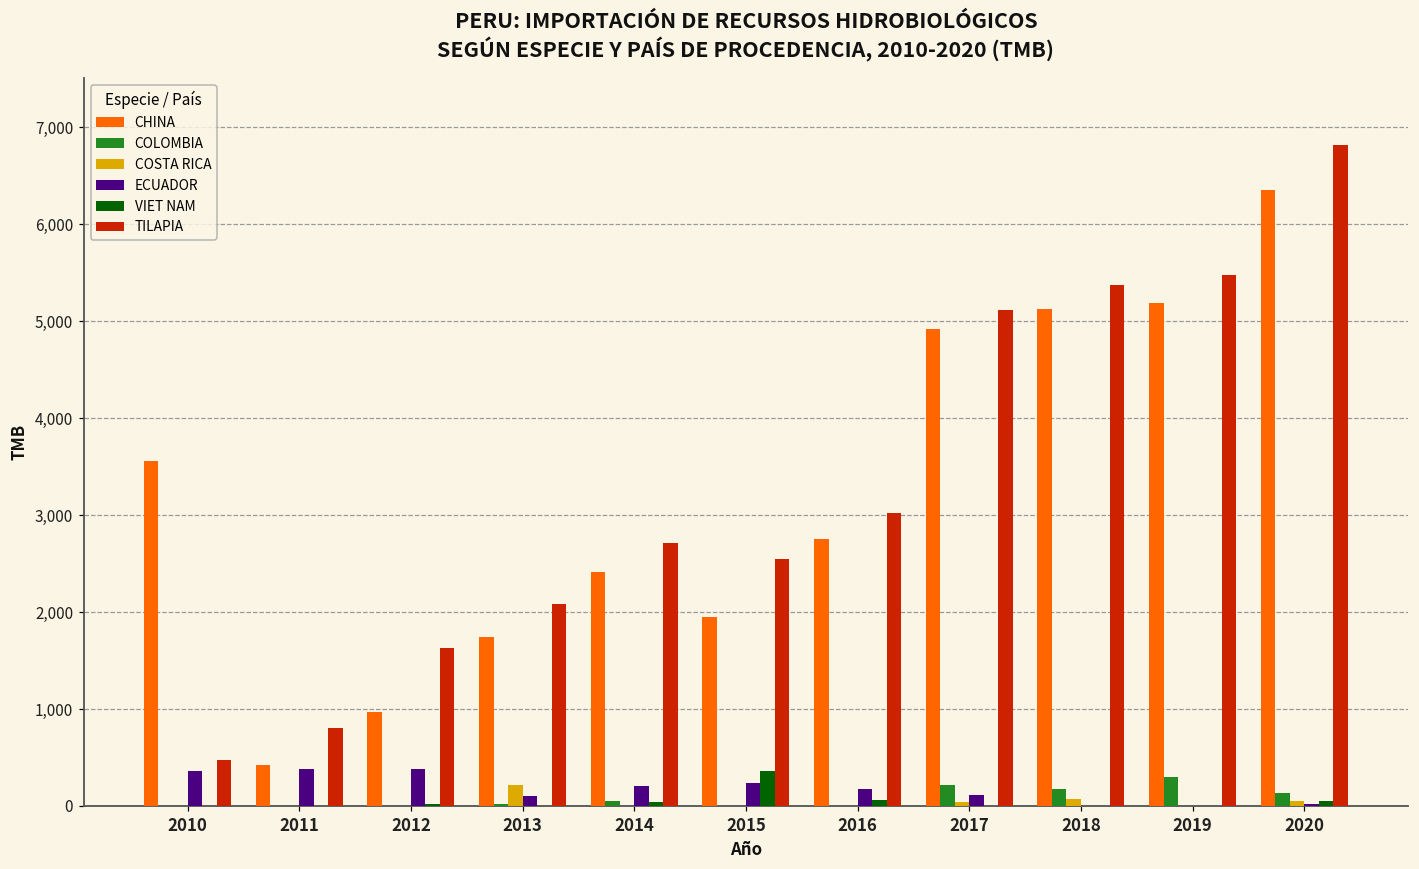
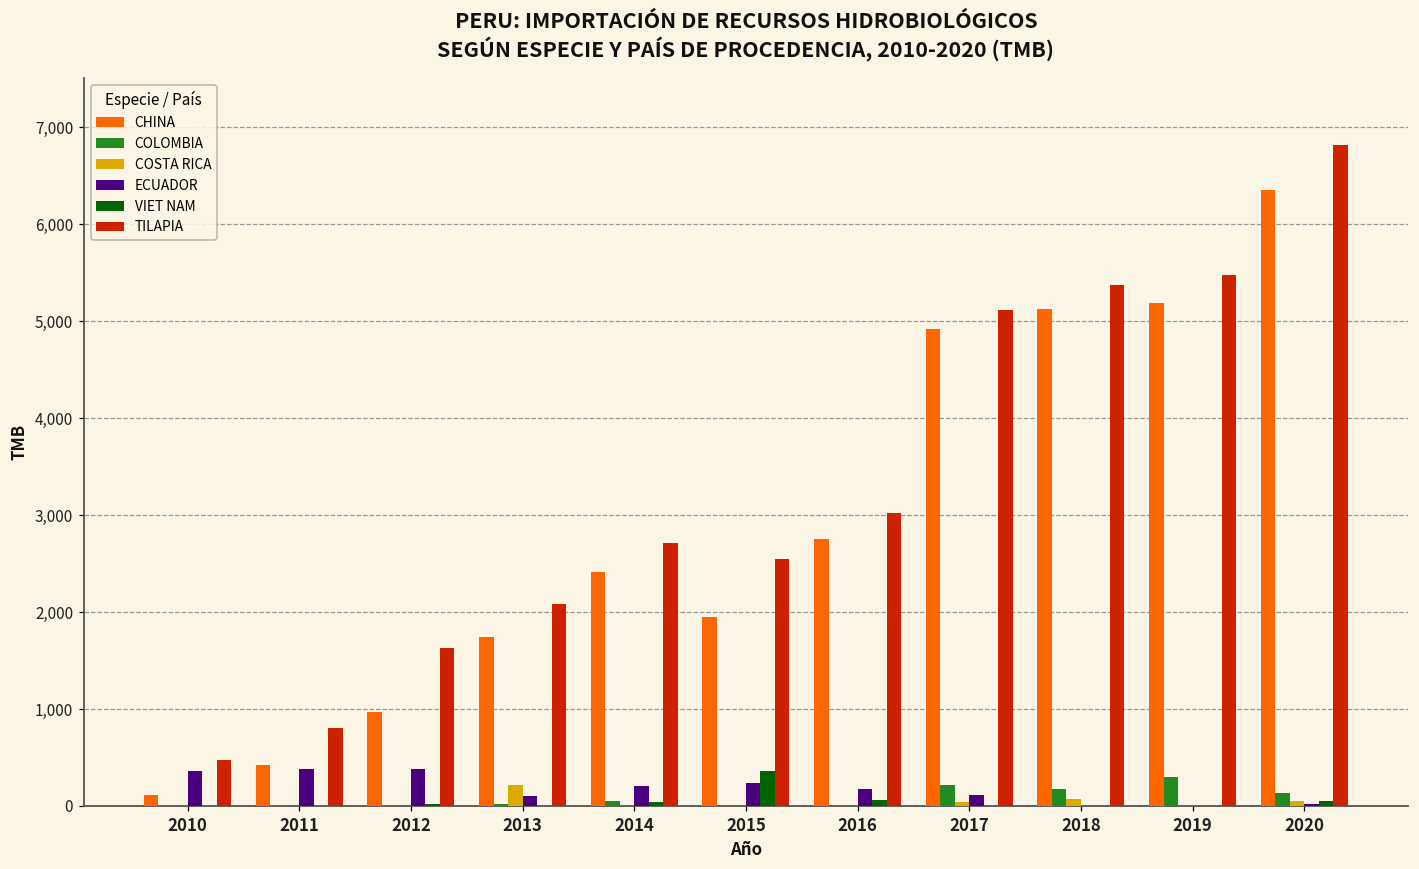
  {
    "CHINA": {
-     "2010": "3,600",
+     "2010": "100",
      "2011": "400",
      "2012": "1,000",
      "2013": "1,700",
      "2014": "2,400",
      "2015": "1,900",
      "2016": "2,800",
      "2017": "4,900",
      "2018": "5,100",
      "2019": "5,200",
      "2020": "6,400"
    },
    "COLOMBIA": {
      "2010": "0",
      "2012": "0",
      "2014": "100",
      "2015": "0",
      "2016": "0",
      "2017": "200",
      "2018": "200",
      "2019": "300",
      "2020": "100"
    },
    "COSTA RICA": {
      "2010": "0",
      "2011": "0",
      "2012": "0",
      "2013": "200",
      "2014": "0",
      "2015": "0",
      "2016": "0",
      "2017": "0",
      "2018": "100",
      "2020": "0"
    },
    "ECUADOR": {
      "2010": "400",
      "2011": "400",
      "2012": "400",
      "2013": "100",
      "2014": "200",
      "2015": "200",
      "2016": "200",
      "2017": "100"
    },
    "VIET NAM": {
      "2010": "0",
      "2011": "0",
      "2013": "0",
      "2014": "0",
      "2015": "400",
      "2016": "100",
      "2017": "0",
      "2018": "0",
      "2019": "0",
      "2020": "100"
    },
    "TILAPIA": {
      "2010": "500",
      "2011": "800",
      "2012": "1,600",
      "2013": "2,100",
      "2014": "2,700",
      "2015": "2,500",
      "2016": "3,000",
      "2017": "5,100",
      "2018": "5,400",
      "2019": "5,500",
      "2020": "6,800"
    }
  }
